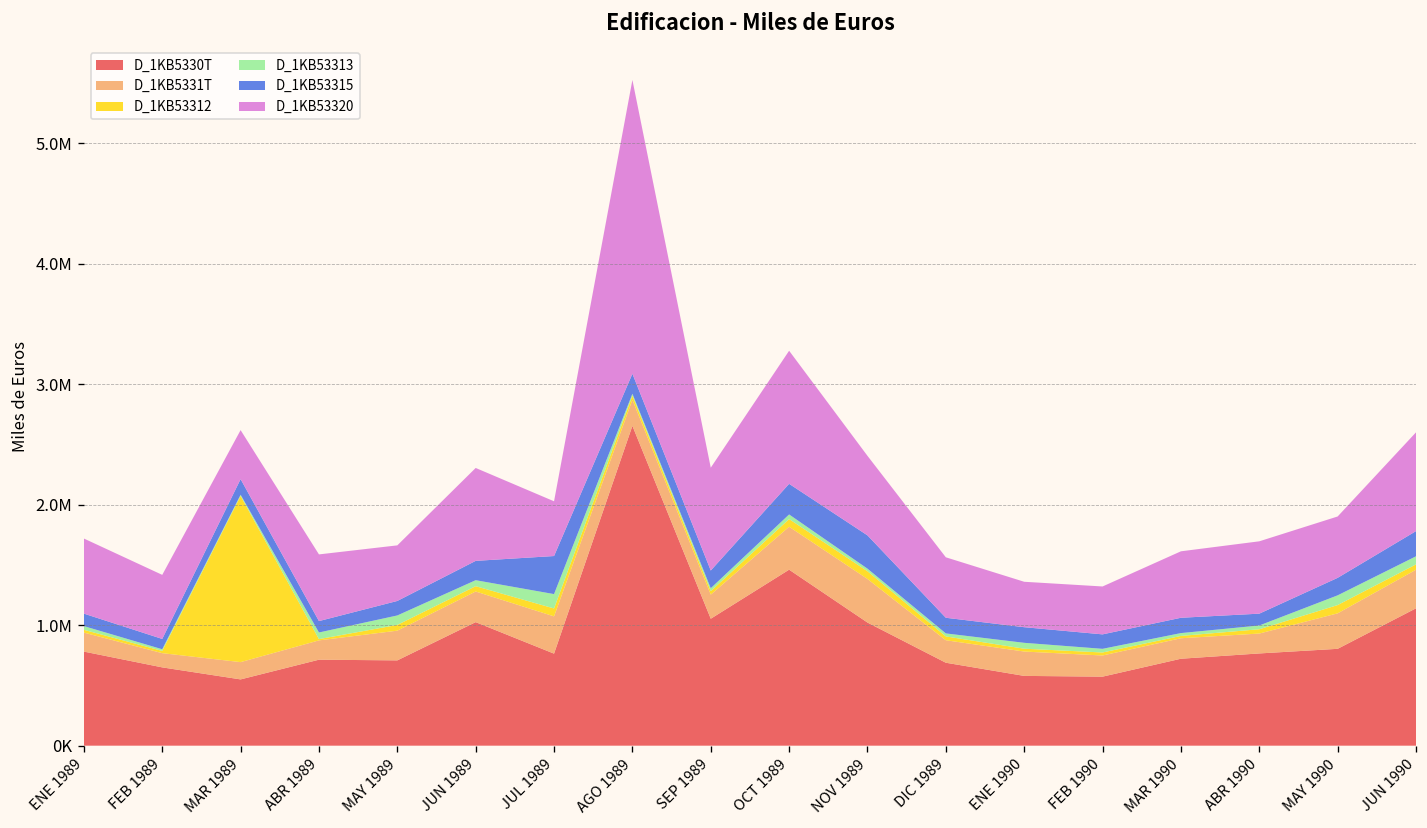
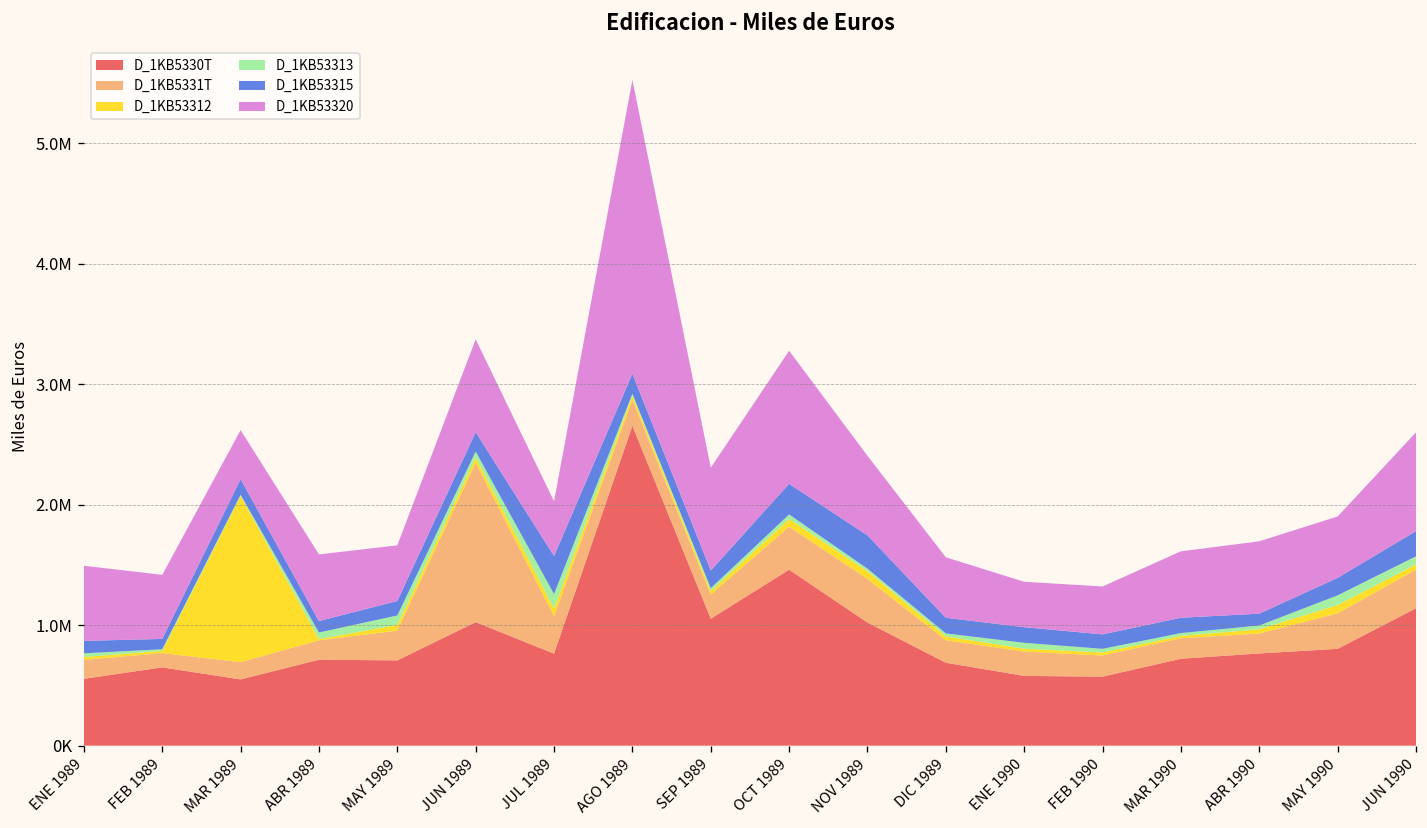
  {
    "D_1KB5330T": {
-     "ENE 1989": 780000,
+     "ENE 1989": 550000,
      "FEB 1989": 650000,
      "MAR 1989": 550000,
      "ABR 1989": 710000,
      "MAY 1989": 710000,
      "JUN 1989": 1030000,
      "JUL 1989": 760000,
      "AGO 1989": 2650000,
      "SEP 1989": 1050000,
      "OCT 1989": 1460000,
      "NOV 1989": 1020000,
      "DIC 1989": 690000,
      "ENE 1990": 580000,
      "FEB 1990": 570000,
      "MAR 1990": 720000,
      "ABR 1990": 770000,
      "MAY 1990": 800000,
      "JUN 1990": 1140000
    },
    "D_1KB5331T": {
      "MAR 1989": 140000,
      "MAY 1989": 250000,
-     "JUN 1989": 250000,
+     "JUN 1989": 1320000,
      "JUL 1989": 310000,
      "AGO 1989": 220000,
      "SEP 1989": 200000,
      "OCT 1989": 360000,
      "NOV 1989": 360000,
      "DIC 1989": 190000,
      "FEB 1990": 180000,
      "ABR 1990": 170000,
      "MAY 1990": 290000,
      "JUN 1990": 320000
    },
    "D_1KB53312": {
      "MAY 1989": 50000,
      "JUN 1989": 40000,
      "JUL 1989": 70000,
      "OCT 1989": 60000,
      "DIC 1989": 30000,
      "FEB 1990": 30000,
      "ABR 1990": 40000,
      "MAY 1990": 70000,
      "JUN 1990": 40000
    },
    "D_1KB53313": {
      "ENE 1989": 30000,
      "ABR 1989": 50000,
      "MAY 1989": 80000,
      "JUN 1989": 50000,
      "JUL 1989": 120000,
      "OCT 1989": 40000,
      "DIC 1989": 30000,
      "ENE 1990": 50000,
      "FEB 1990": 30000,
      "ABR 1990": 30000,
      "MAY 1990": 80000,
      "JUN 1990": 70000
    },
    "D_1KB53315": {
      "ENE 1989": 100000,
      "FEB 1989": 90000,
      "MAR 1989": 130000,
      "ABR 1989": 90000,
      "MAY 1989": 120000,
      "JUN 1989": 160000,
      "JUL 1989": 320000,
      "AGO 1989": 170000,
      "SEP 1989": 150000,
      "OCT 1989": 250000,
      "NOV 1989": 280000,
      "DIC 1989": 130000,
      "ENE 1990": 130000,
      "FEB 1990": 120000,
      "MAR 1990": 130000,
      "ABR 1990": 100000,
      "MAY 1990": 150000,
      "JUN 1990": 210000
    },
    "D_1KB53320": {
      "ENE 1989": 620000,
      "FEB 1989": 530000,
      "MAR 1989": 410000,
      "ABR 1989": 550000,
      "MAY 1989": 460000,
      "JUN 1989": 770000,
      "JUL 1989": 450000,
      "AGO 1989": 2440000,
      "SEP 1989": 850000,
      "OCT 1989": 1100000,
      "NOV 1989": 660000,
      "DIC 1989": 500000,
      "ENE 1990": 380000,
      "FEB 1990": 400000,
      "MAR 1990": 550000,
      "ABR 1990": 600000,
      "MAY 1990": 510000,
      "JUN 1990": 820000
    }
  }
